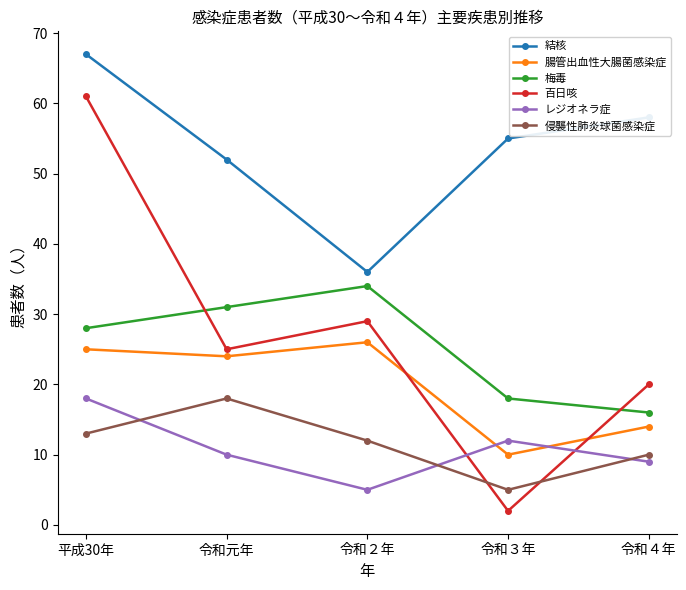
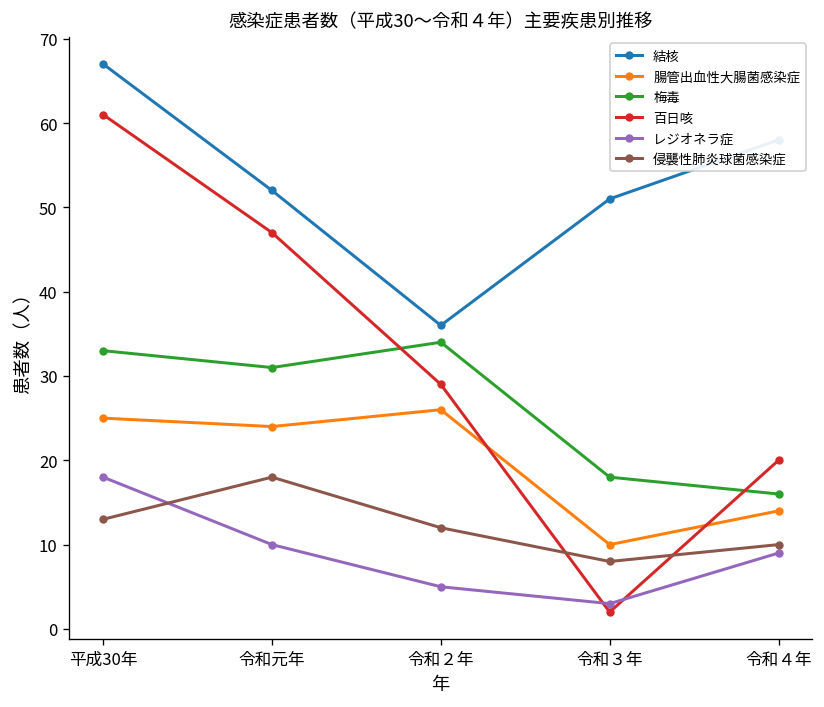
  {
    "結核": {
      "平成30年": 67,
      "令和元年": 52,
      "令和２年": 36,
-     "令和３年": 55
+     "令和３年": 51
    },
    "腸管出血性大腸菌感染症": {
      "平成30年": 25,
      "令和元年": 24,
      "令和２年": 26,
      "令和３年": 10,
      "令和４年": 14
    },
    "梅毒": {
-     "平成30年": 28,
+     "平成30年": 33,
      "令和元年": 31,
      "令和２年": 34,
      "令和３年": 18,
      "令和４年": 16
    },
    "百日咳": {
      "平成30年": 61,
-     "令和元年": 25,
+     "令和元年": 47,
      "令和２年": 29,
      "令和３年": 2,
      "令和４年": 20
    },
    "レジオネラ症": {
      "平成30年": 18,
      "令和元年": 10,
      "令和２年": 5,
-     "令和３年": 12,
+     "令和３年": 3,
      "令和４年": 9
    },
    "侵襲性肺炎球菌感染症": {
      "平成30年": 13,
      "令和元年": 18,
      "令和２年": 12,
-     "令和３年": 5,
+     "令和３年": 8,
      "令和４年": 10
    }
  }
